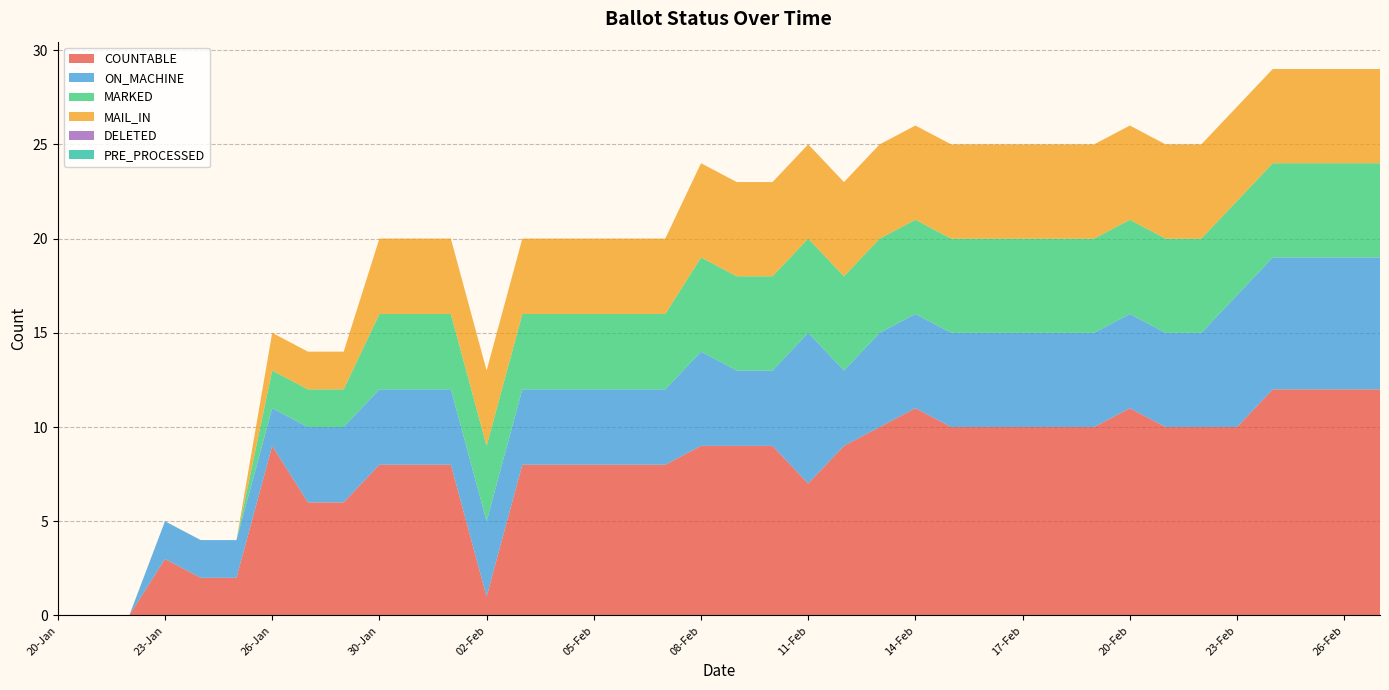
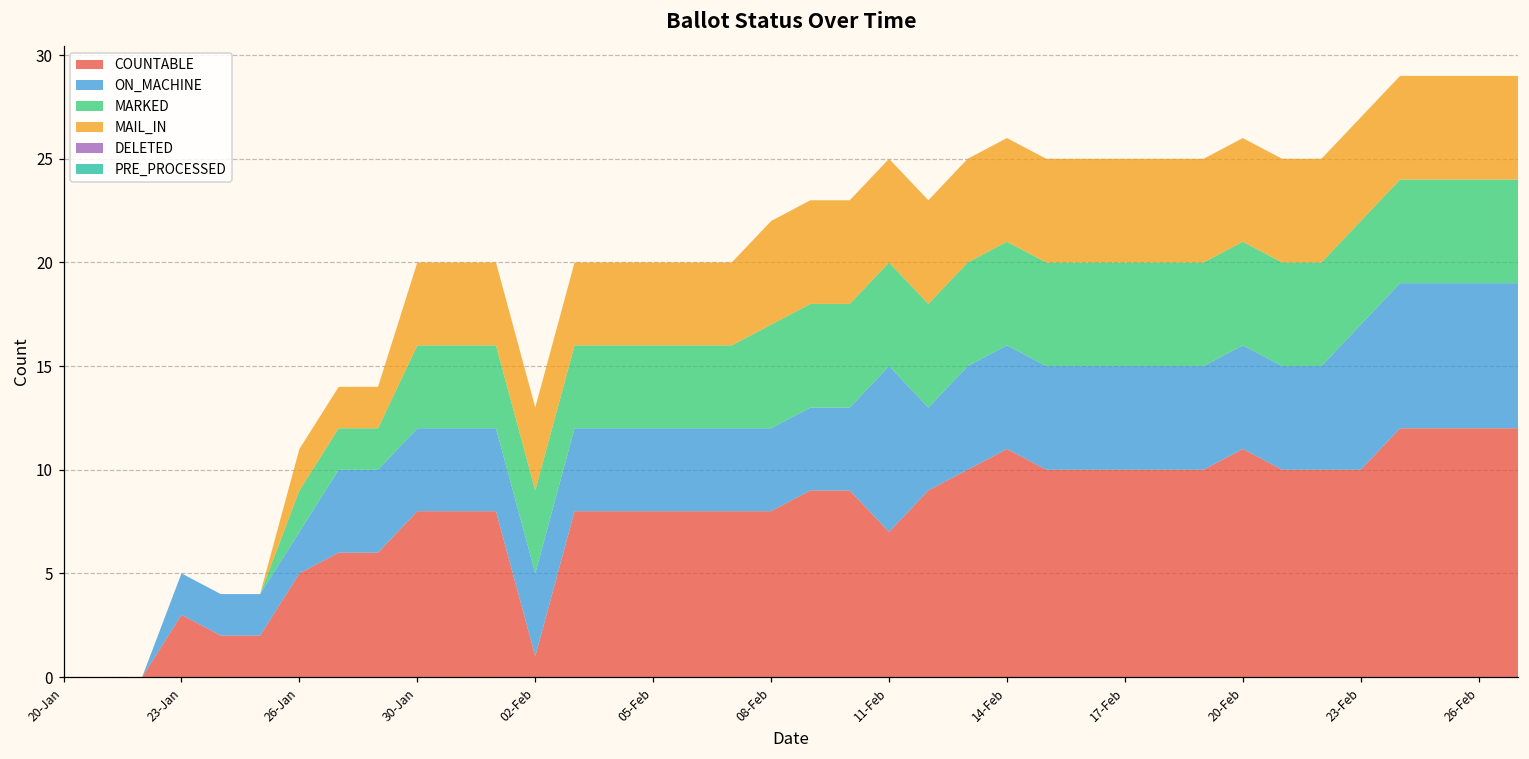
  {
    "COUNTABLE": {
      "23-Jan": 3,
-     "26-Jan": 9,
+     "26-Jan": 5,
      "30-Jan": 8,
      "02-Feb": 1,
      "05-Feb": 8,
-     "08-Feb": 9,
+     "08-Feb": 8,
      "11-Feb": 7,
      "14-Feb": 11,
      "17-Feb": 10,
      "20-Feb": 11,
      "23-Feb": 10,
      "26-Feb": 12
    },
    "ON_MACHINE": {
      "26-Jan": 2,
      "30-Jan": 4,
      "02-Feb": 4,
      "05-Feb": 4,
-     "08-Feb": 5,
+     "08-Feb": 4,
      "11-Feb": 8,
      "14-Feb": 5,
      "17-Feb": 5,
      "20-Feb": 5,
      "23-Feb": 7,
      "26-Feb": 7
    }
  }
